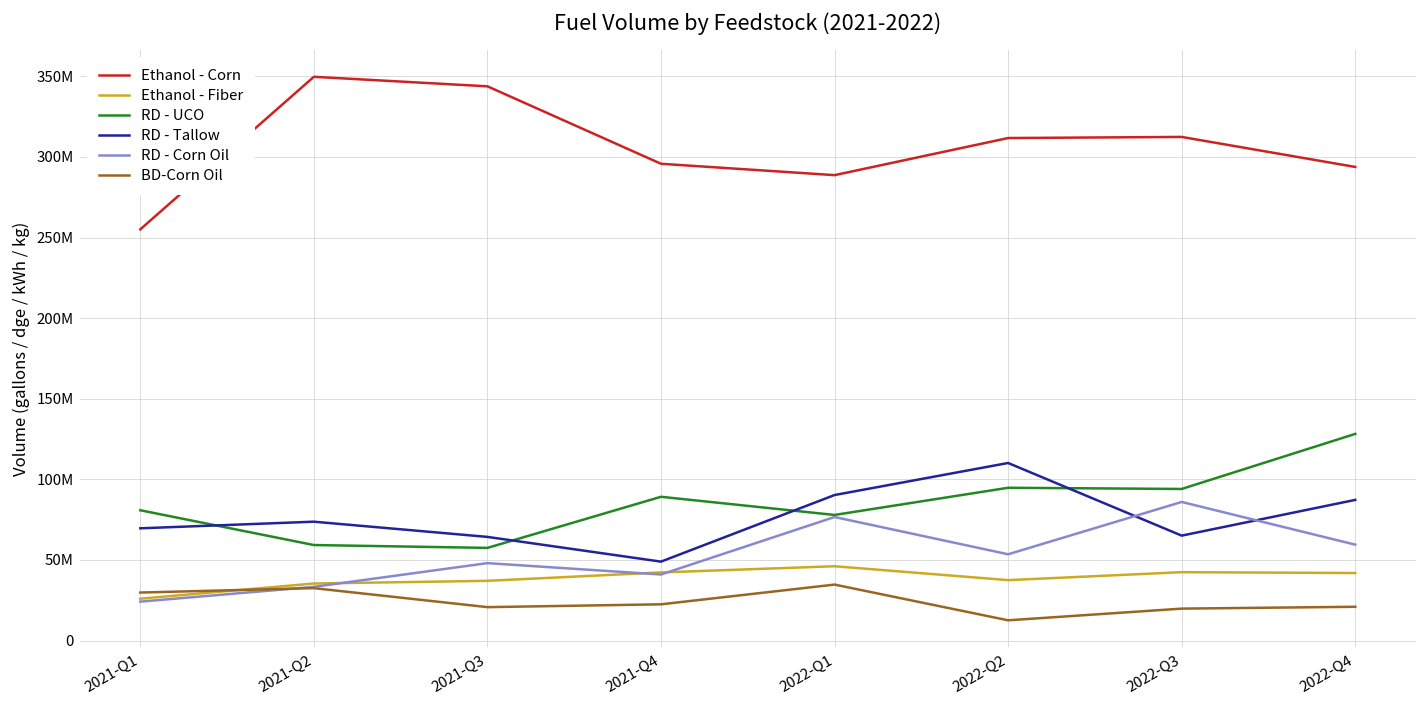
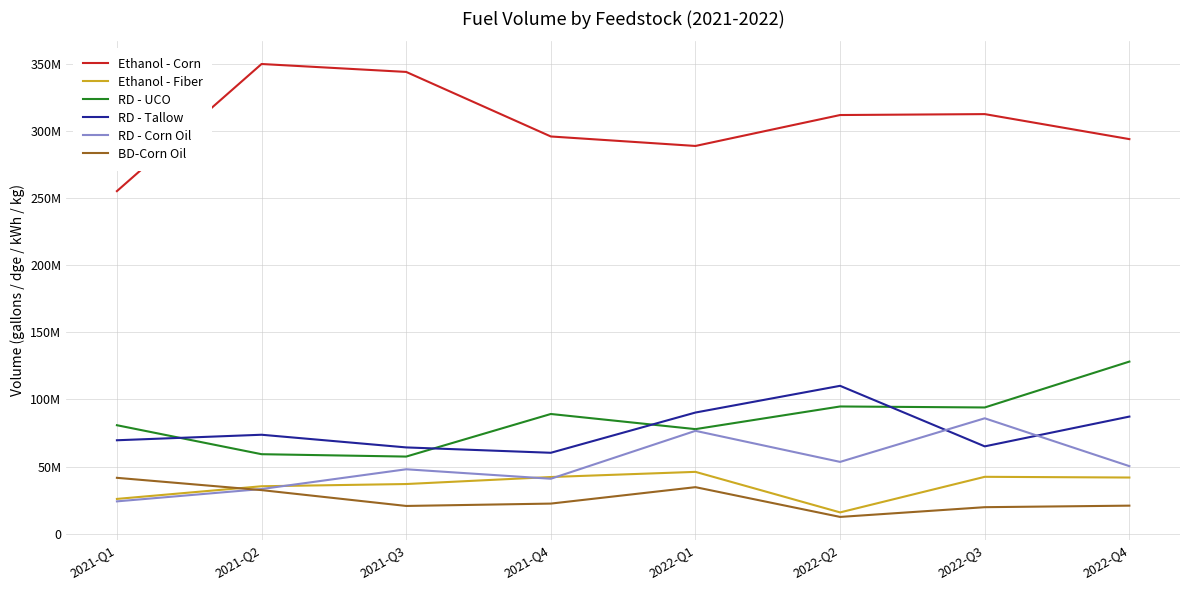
  {
    "Ethanol - Corn": {
      "2021-Q1": 255000000,
      "2021-Q2": 350000000,
      "2021-Q3": 344000000,
      "2021-Q4": 296000000,
      "2022-Q1": 289000000,
      "2022-Q2": 312000000,
      "2022-Q3": 312000000,
      "2022-Q4": 294000000
    },
    "Ethanol - Fiber": {
      "2021-Q2": 35000000,
      "2021-Q3": 37000000,
      "2022-Q1": 46000000,
-     "2022-Q2": 37000000,
+     "2022-Q2": 16000000,
      "2022-Q3": 42000000,
      "2022-Q4": 42000000
    },
    "RD - UCO": {
      "2021-Q1": 81000000,
      "2021-Q2": 59000000,
      "2021-Q3": 57000000,
      "2021-Q4": 89000000,
      "2022-Q2": 95000000,
      "2022-Q3": 94000000,
      "2022-Q4": 128000000
    },
    "RD - Tallow": {
      "2021-Q1": 70000000,
      "2021-Q2": 74000000,
      "2021-Q3": 64000000,
-     "2021-Q4": 49000000,
+     "2021-Q4": 60000000,
      "2022-Q1": 90000000,
      "2022-Q2": 110000000,
      "2022-Q3": 65000000,
      "2022-Q4": 87000000
    },
    "RD - Corn Oil": {
      "2021-Q3": 48000000,
      "2022-Q2": 54000000,
      "2022-Q3": 86000000,
-     "2022-Q4": 59000000
+     "2022-Q4": 50000000
    },
    "BD-Corn Oil": {
-     "2021-Q1": 30000000,
+     "2021-Q1": 42000000,
      "2021-Q3": 21000000,
      "2021-Q4": 22000000,
      "2022-Q1": 35000000,
      "2022-Q2": 13000000,
      "2022-Q3": 20000000,
      "2022-Q4": 21000000
    }
  }
